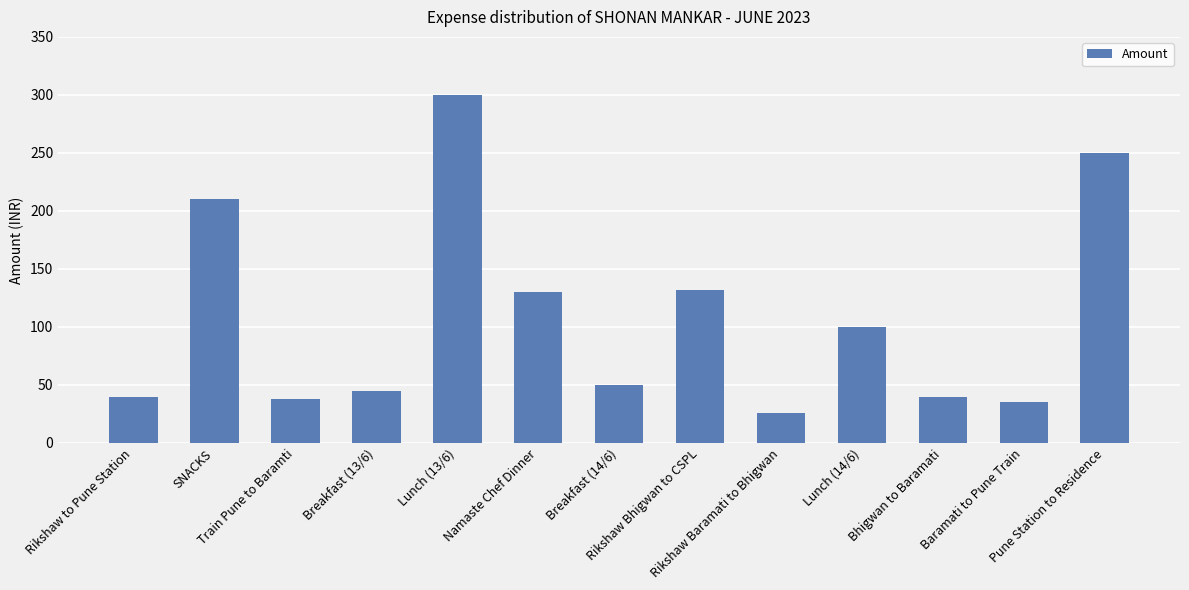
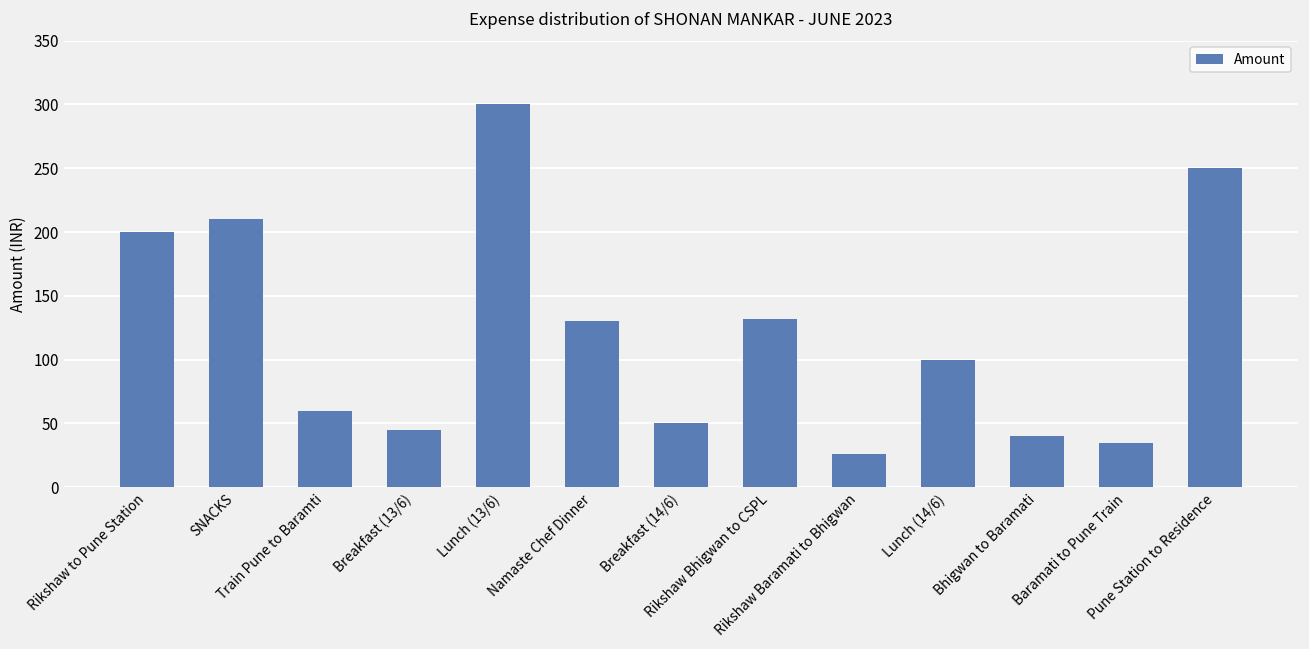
  {
-   "Rikshaw to Pune Station": 40,
+   "Rikshaw to Pune Station": 200,
    "SNACKS": 210,
-   "Train Pune to Baramti": 38,
+   "Train Pune to Baramti": 60,
    "Breakfast (13/6)": 45,
    "Lunch (13/6)": 300,
    "Namaste Chef Dinner": 130,
    "Breakfast (14/6)": 50,
    "Rikshaw Bhigwan to CSPL": 132,
    "Rikshaw Baramati to Bhigwan": 26,
    "Lunch (14/6)": 100,
    "Bhigwan to Baramati": 40,
    "Baramati to Pune Train": 35,
    "Pune Station to Residence": 250
  }
